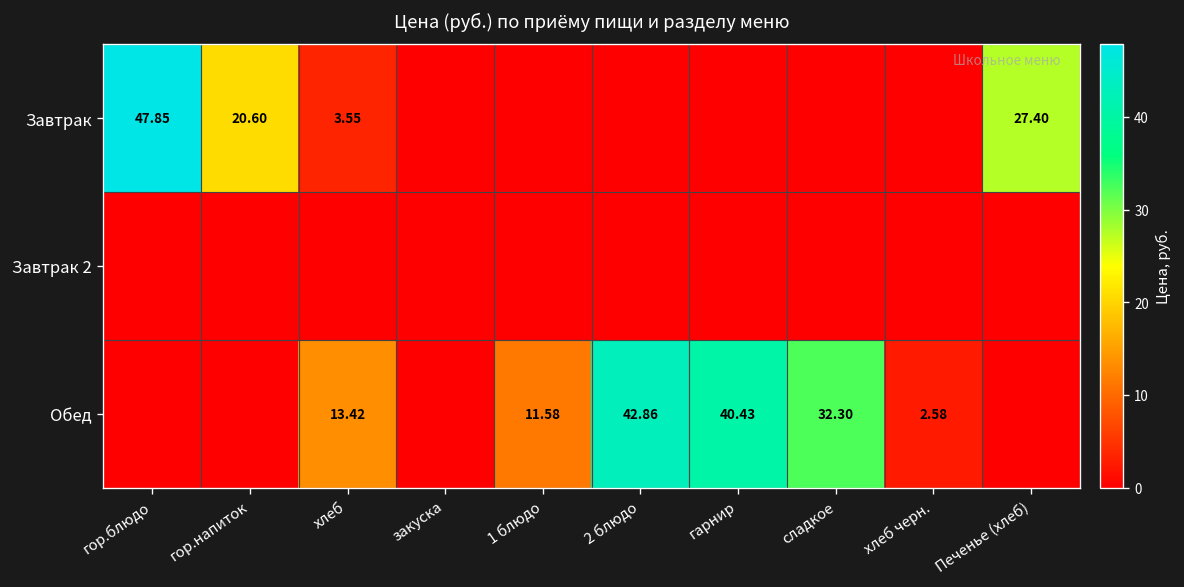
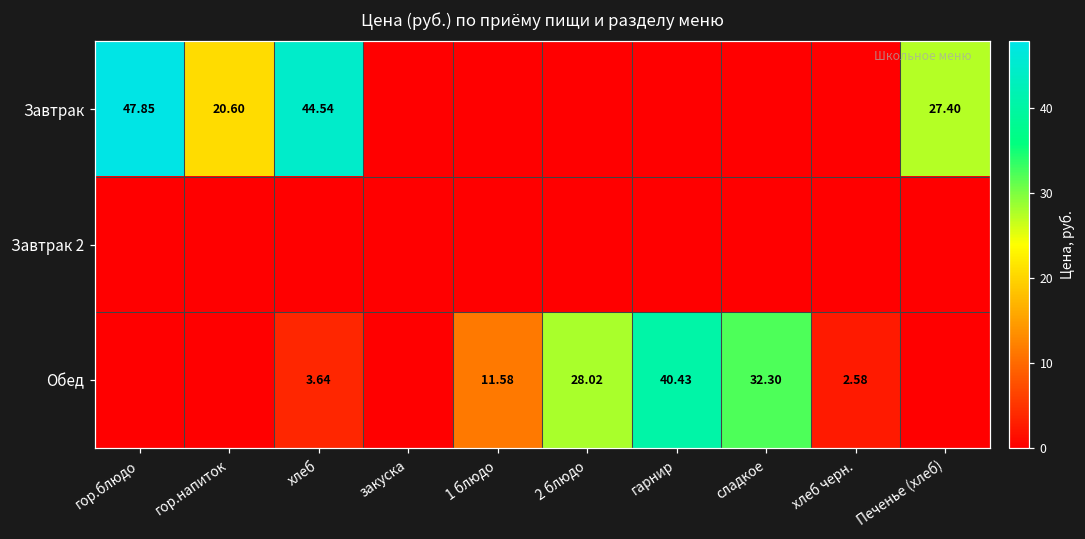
  {
    "Завтрак": {
      "гор.блюдо": 47.85,
      "гор.напиток": 20.60,
-     "хлеб": 3.55
+     "хлеб": 44.54
    },
    "Обед": {
-     "хлеб": 13.42,
+     "хлеб": 3.64,
      "1 блюдо": 11.58,
-     "2 блюдо": 42.86,
+     "2 блюдо": 28.02,
      "гарнир": 40.43,
      "сладкое": 32.30,
      "хлеб черн.": 2.58
    }
  }
